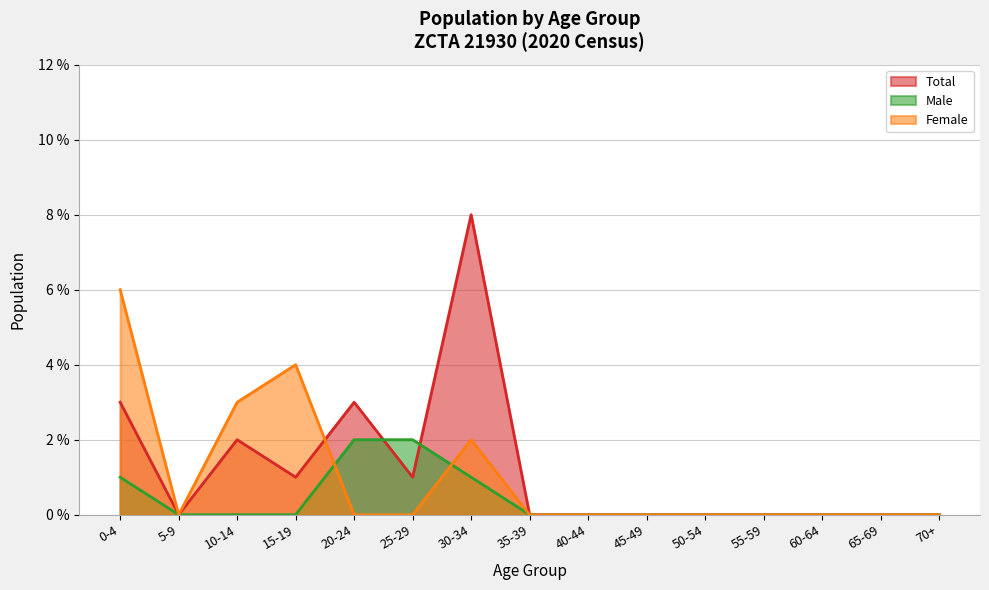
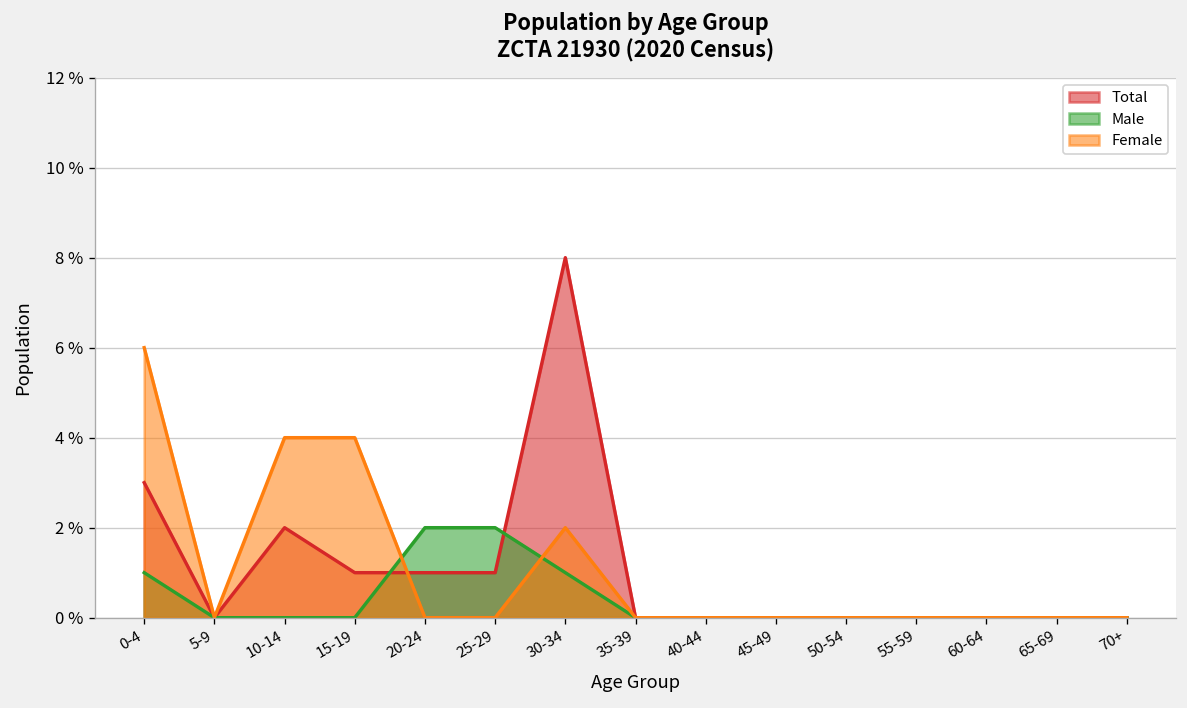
  {
    "Total": {
      "0-4": "3 %",
      "10-14": "2 %",
      "15-19": "1 %",
-     "20-24": "3 %",
+     "20-24": "1 %",
      "25-29": "1 %",
      "30-34": "8 %"
    },
    "Male": {
      "0-4": "1 %",
      "10-14": "0 %",
      "15-19": "0 %",
      "20-24": "2 %",
      "25-29": "2 %",
      "30-34": "1 %"
    },
    "Female": {
      "0-4": "6 %",
-     "10-14": "3 %",
+     "10-14": "4 %",
      "15-19": "4 %",
      "20-24": "0 %",
      "25-29": "0 %",
      "30-34": "2 %"
    }
  }
